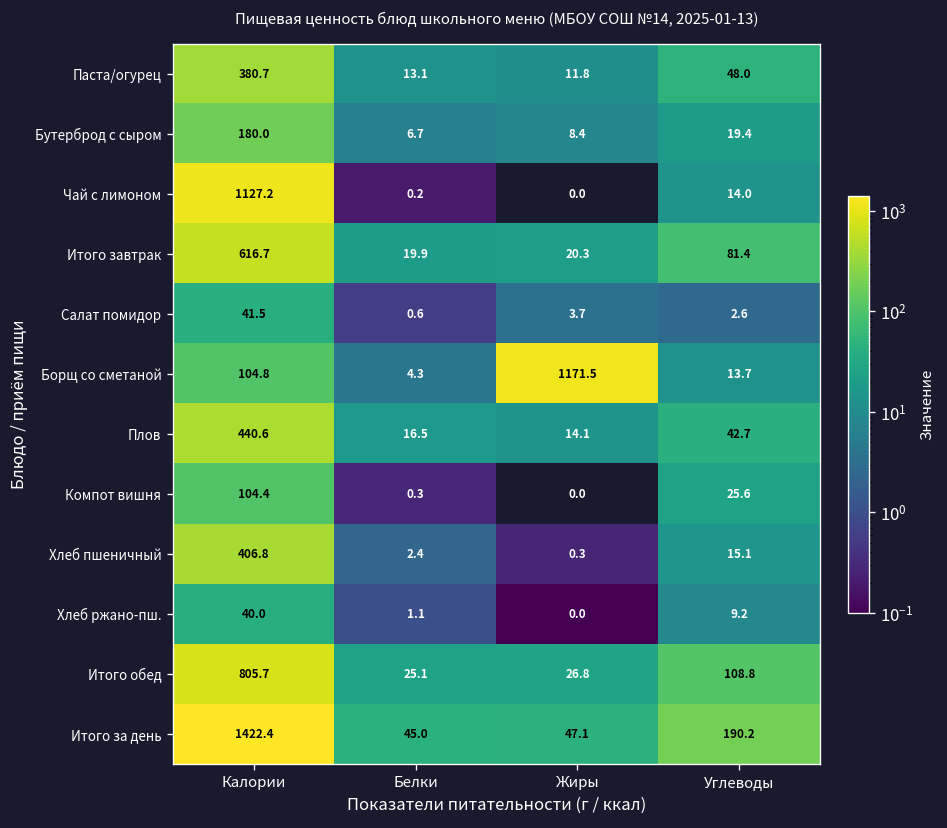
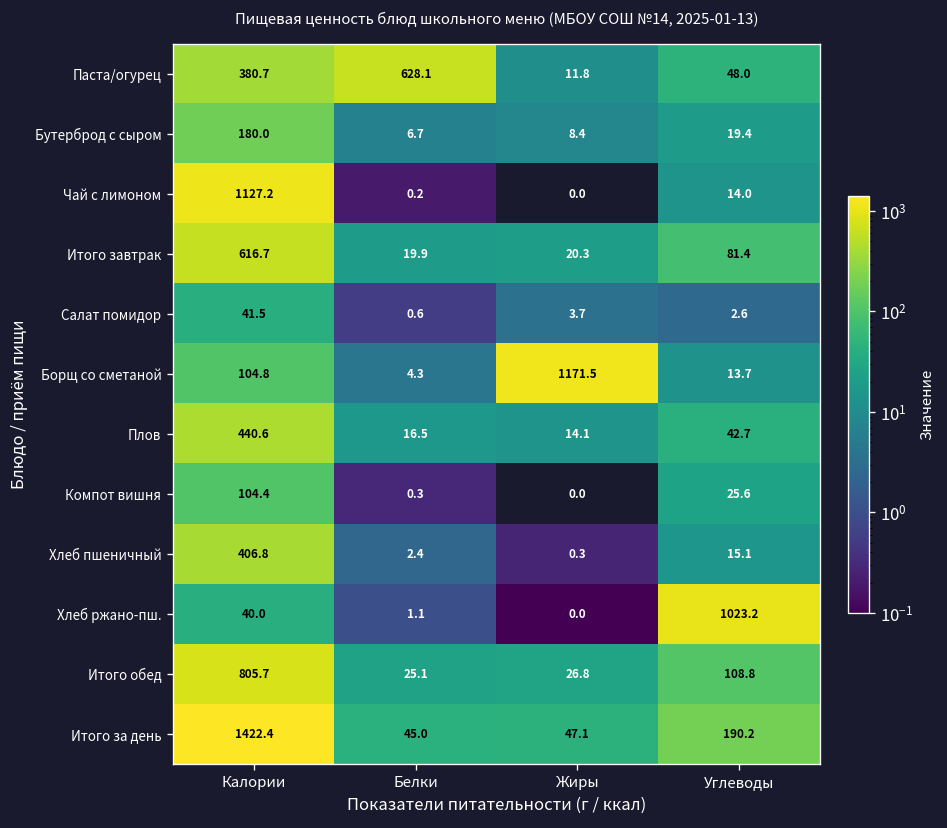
  {
    "Паста/огурец": {
      "Калории": 380.7,
-     "Белки": 13.1,
+     "Белки": 628.1,
      "Жиры": 11.8,
      "Углеводы": 48.0
    },
    "Бутерброд с сыром": {
      "Калории": 180.0,
      "Белки": 6.7,
      "Жиры": 8.4,
      "Углеводы": 19.4
    },
    "Чай с лимоном": {
      "Калории": 1127.2,
      "Белки": 0.2,
      "Жиры": 0.0,
      "Углеводы": 14.0
    },
    "Итого завтрак": {
      "Калории": 616.7,
      "Белки": 19.9,
      "Жиры": 20.3,
      "Углеводы": 81.4
    },
    "Салат помидор": {
      "Калории": 41.5,
      "Белки": 0.6,
      "Жиры": 3.7,
      "Углеводы": 2.6
    },
    "Борщ со сметаной": {
      "Калории": 104.8,
      "Белки": 4.3,
      "Жиры": 1171.5,
      "Углеводы": 13.7
    },
    "Плов": {
      "Калории": 440.6,
      "Белки": 16.5,
      "Жиры": 14.1,
      "Углеводы": 42.7
    },
    "Компот вишня": {
      "Калории": 104.4,
      "Белки": 0.3,
      "Жиры": 0.0,
      "Углеводы": 25.6
    },
    "Хлеб пшеничный": {
      "Калории": 406.8,
      "Белки": 2.4,
      "Жиры": 0.3,
      "Углеводы": 15.1
    },
    "Хлеб ржано-пш.": {
      "Калории": 40.0,
      "Белки": 1.1,
      "Жиры": 0.0,
-     "Углеводы": 9.2
+     "Углеводы": 1023.2
    },
    "Итого обед": {
      "Калории": 805.7,
      "Белки": 25.1,
      "Жиры": 26.8,
      "Углеводы": 108.8
    },
    "Итого за день": {
      "Калории": 1422.4,
      "Белки": 45.0,
      "Жиры": 47.1,
      "Углеводы": 190.2
    }
  }
